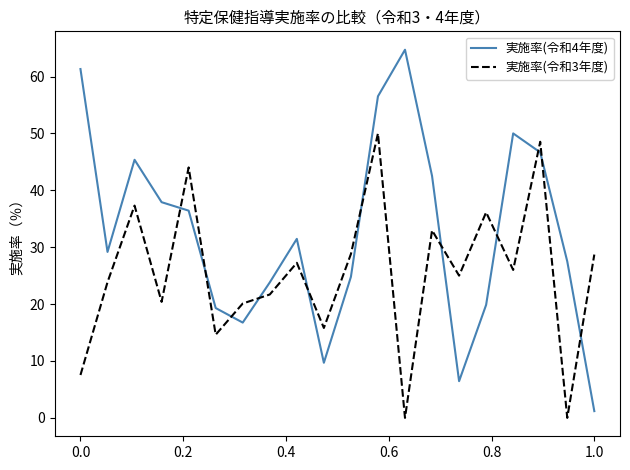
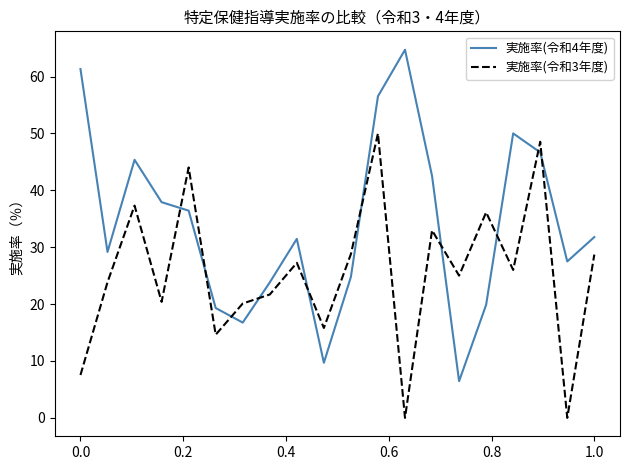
  {
    "実施率(令和4年度)": {
      "0.0": 61,
-     "1.0": 1
+     "1.0": 32
    },
    "実施率(令和3年度)": {
      "0.0": 8,
      "1.0": 29
    }
  }
